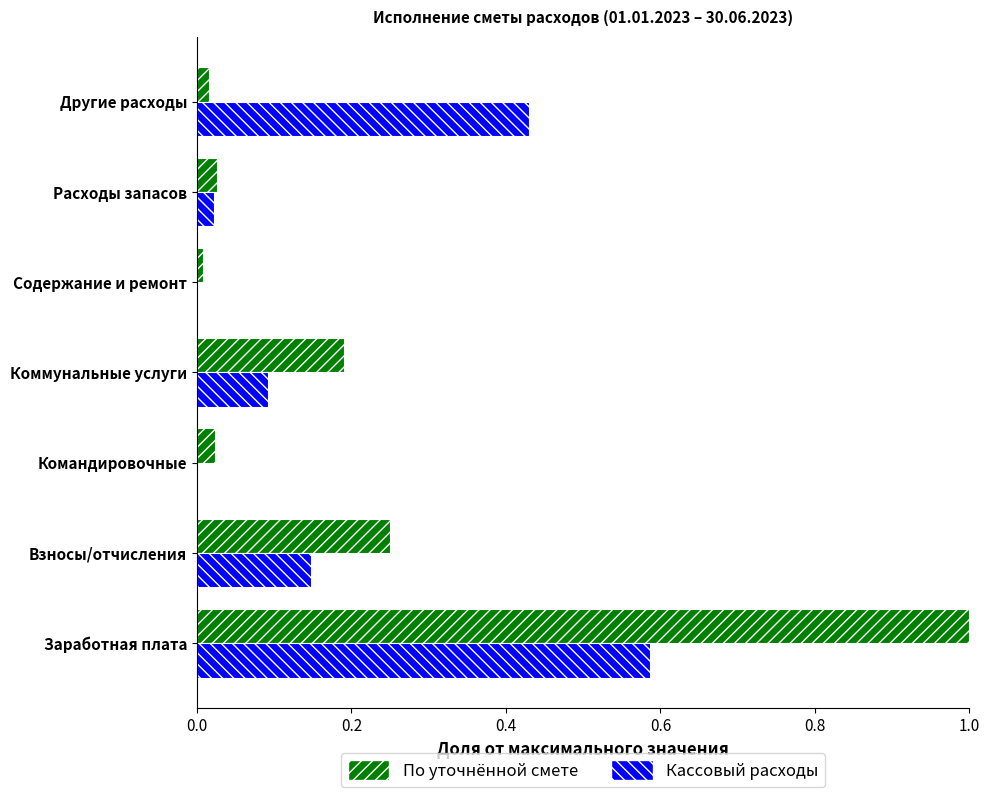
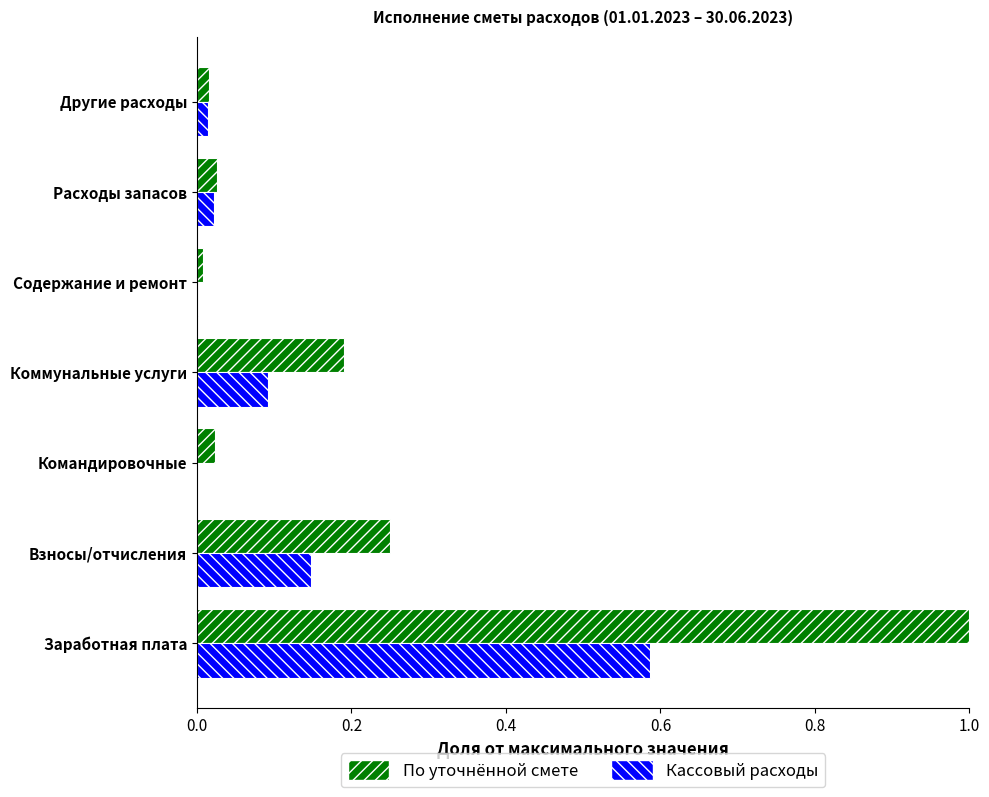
  {
    "По уточнённой смете": {
      "Другие расходы": 0.02,
      "Расходы запасов": 0.03,
      "Содержание и ремонт": 0.01,
      "Коммунальные услуги": 0.19,
      "Командировочные": 0.02,
      "Взносы/отчисления": 0.25,
      "Заработная плата": 1.00
    },
    "Кассовый расходы": {
-     "Другие расходы": 0.43,
+     "Другие расходы": 0.01,
      "Расходы запасов": 0.02,
      "Коммунальные услуги": 0.09,
      "Взносы/отчисления": 0.15,
      "Заработная плата": 0.59
    }
  }
